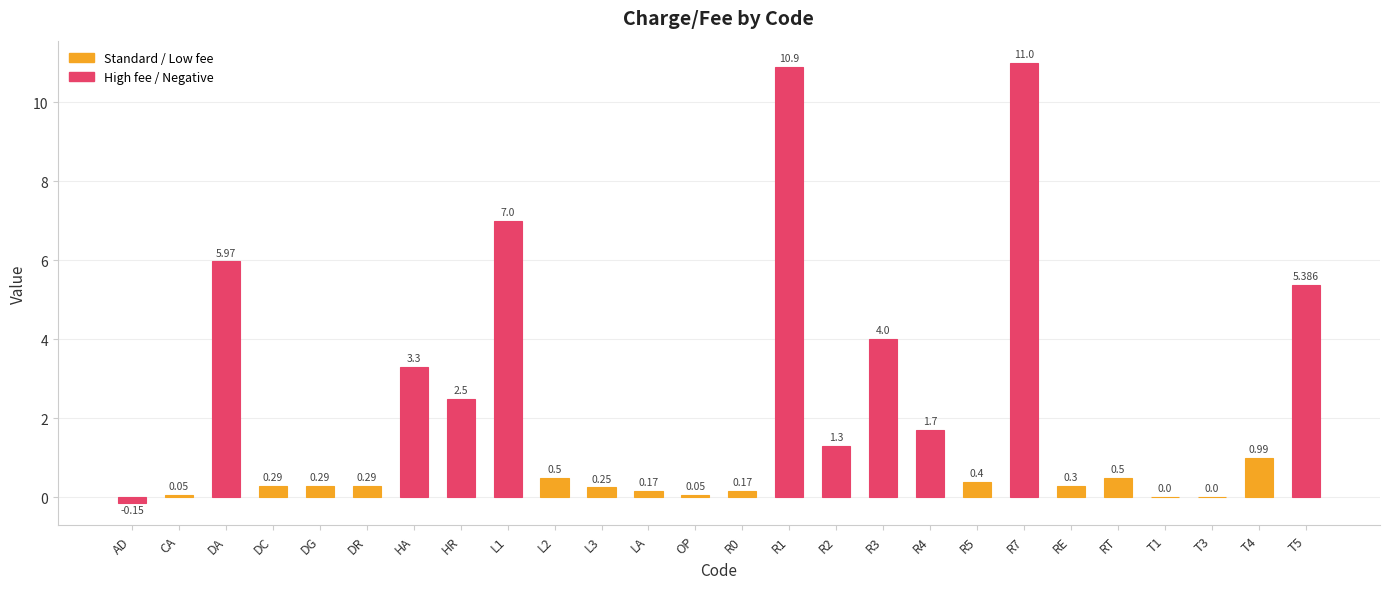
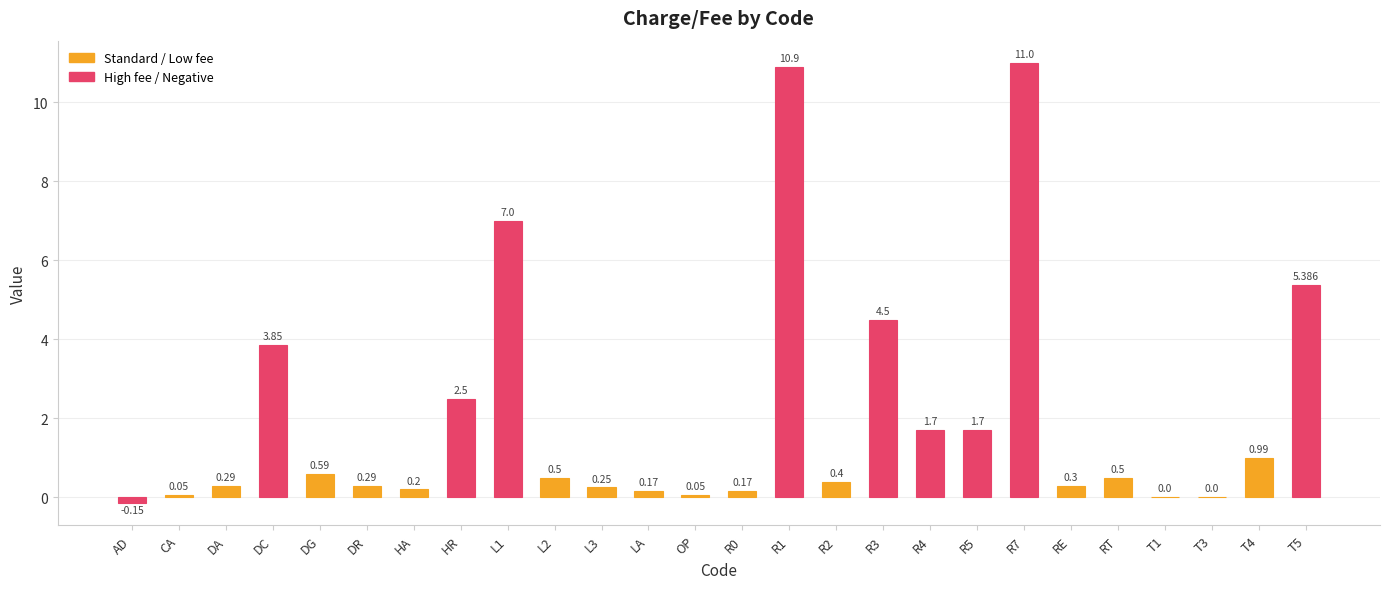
  {
    "AD": -0.15,
    "CA": 0.05,
-   "DA": 5.97,
-   "DC": 0.29,
-   "DG": 0.29,
+   "DA": 0.29,
+   "DC": 3.85,
+   "DG": 0.59,
    "DR": 0.29,
-   "HA": 3.3,
+   "HA": 0.2,
    "HR": 2.5,
    "L1": 7.0,
    "L2": 0.5,
    "L3": 0.25,
    "LA": 0.17,
    "OP": 0.05,
    "R0": 0.17,
    "R1": 10.9,
-   "R2": 1.3,
-   "R3": 4.0,
+   "R2": 0.4,
+   "R3": 4.5,
    "R4": 1.7,
-   "R5": 0.4,
+   "R5": 1.7,
    "R7": 11.0,
    "RE": 0.3,
    "RT": 0.5,
    "T1": 0.0,
    "T3": 0.0,
    "T4": 0.99,
    "T5": 5.386
  }
